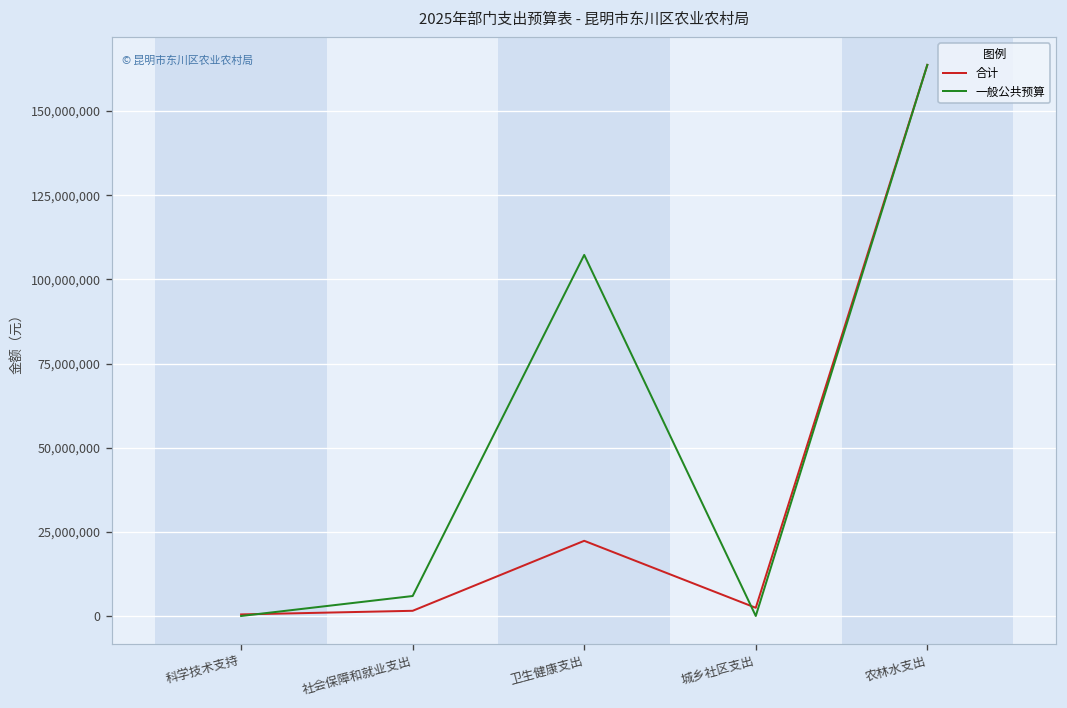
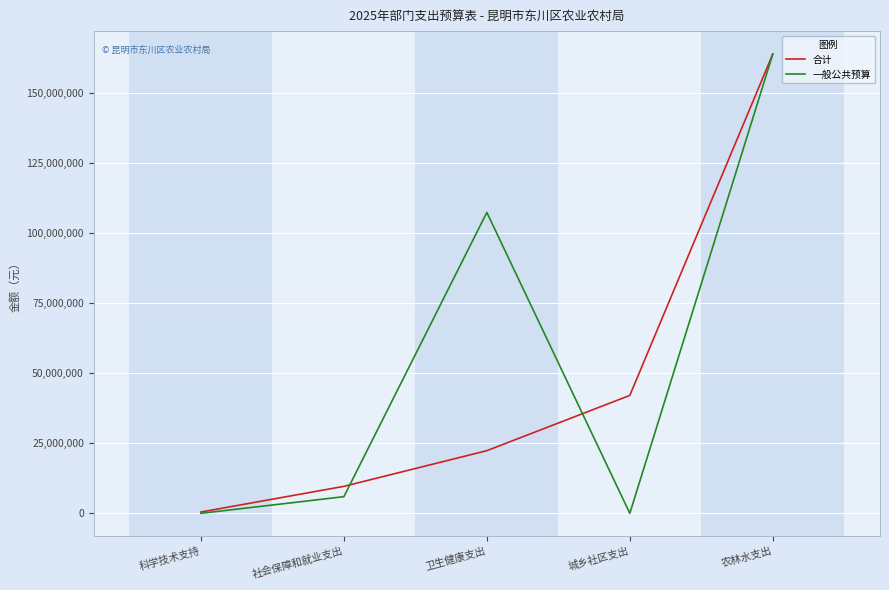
  {
    "合计": {
-     "社会保障和就业支出": "2,000,000",
+     "社会保障和就业支出": "10,000,000",
      "卫生健康支出": "22,000,000",
-     "城乡社区支出": "2,000,000"
+     "城乡社区支出": "42,000,000"
    },
    "一般公共预算": {
      "社会保障和就业支出": "6,000,000",
      "卫生健康支出": "107,000,000",
      "城乡社区支出": "0"
    }
  }
